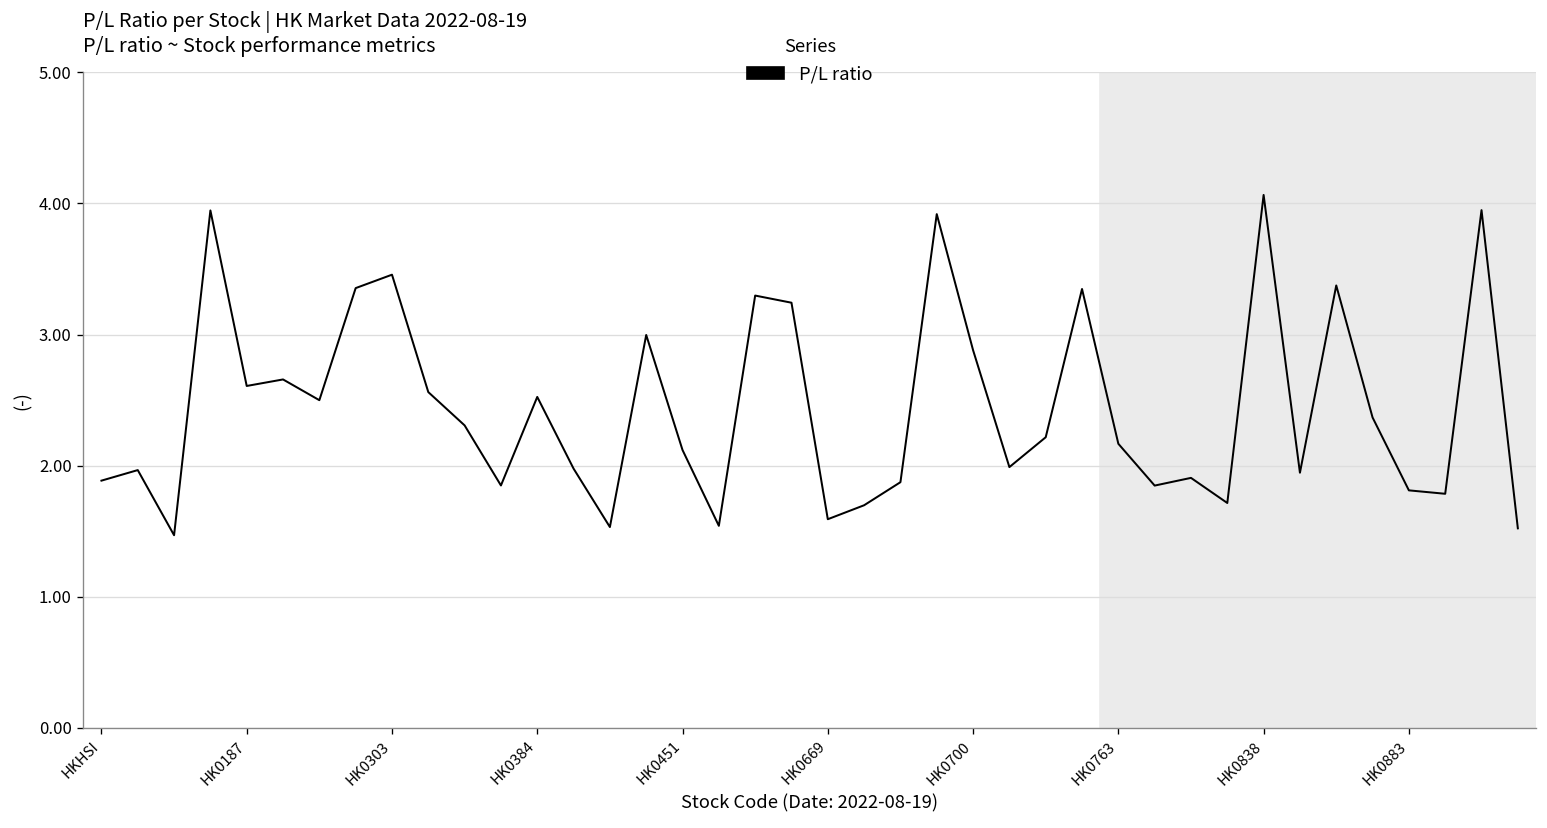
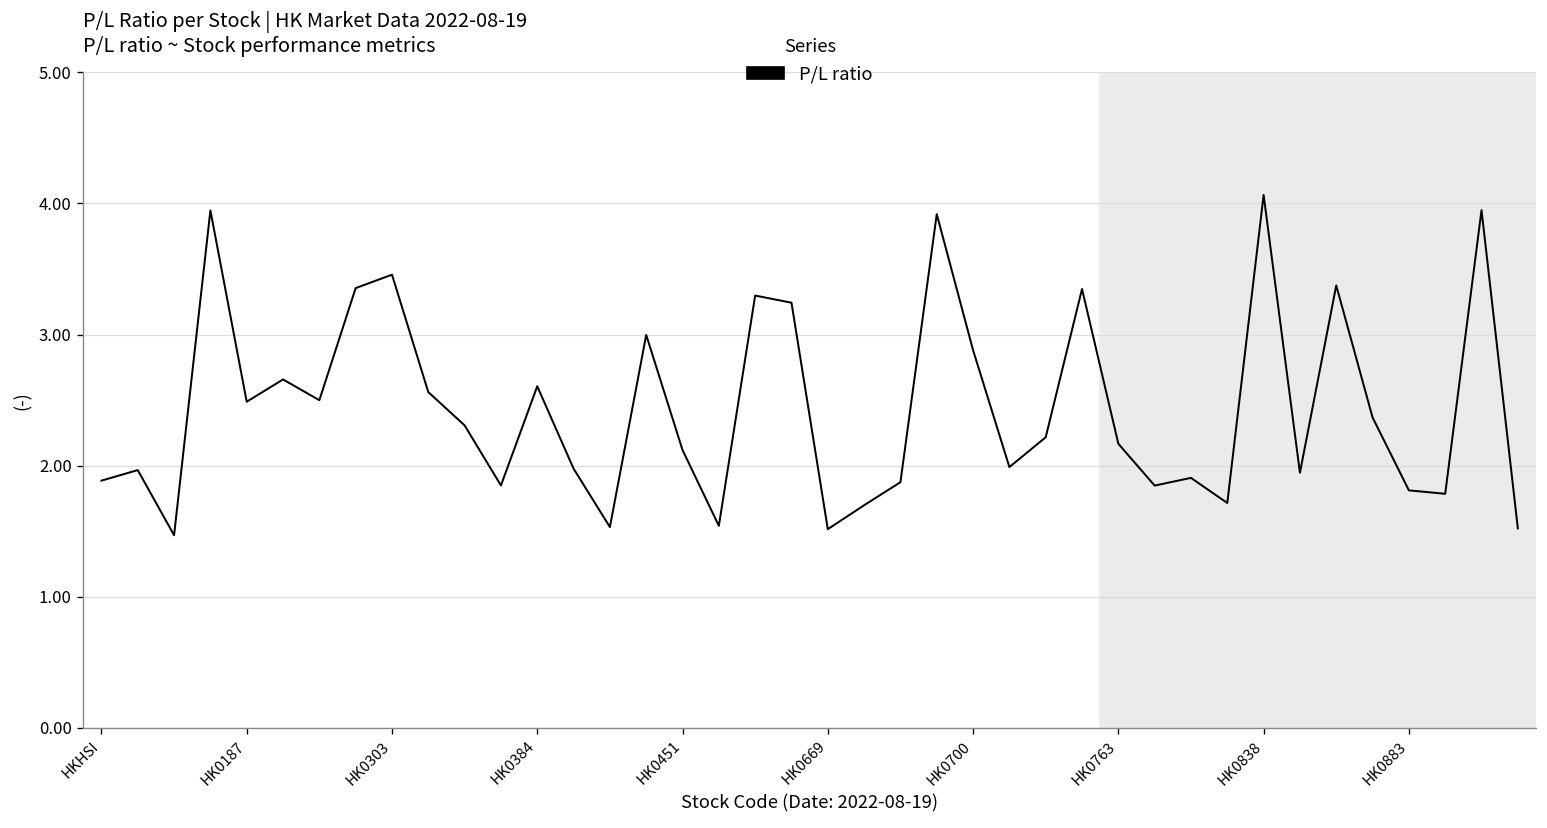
  {
    "HKHSI": 1.89,
-   "HK0187": 2.61,
+   "HK0187": 2.49,
    "HK0303": 3.46,
-   "HK0384": 2.52,
+   "HK0384": 2.61,
    "HK0451": 2.12,
-   "HK0669": 1.59,
+   "HK0669": 1.52,
    "HK0700": 2.88,
    "HK0763": 2.17,
    "HK0838": 4.06,
    "HK0883": 1.81
  }
